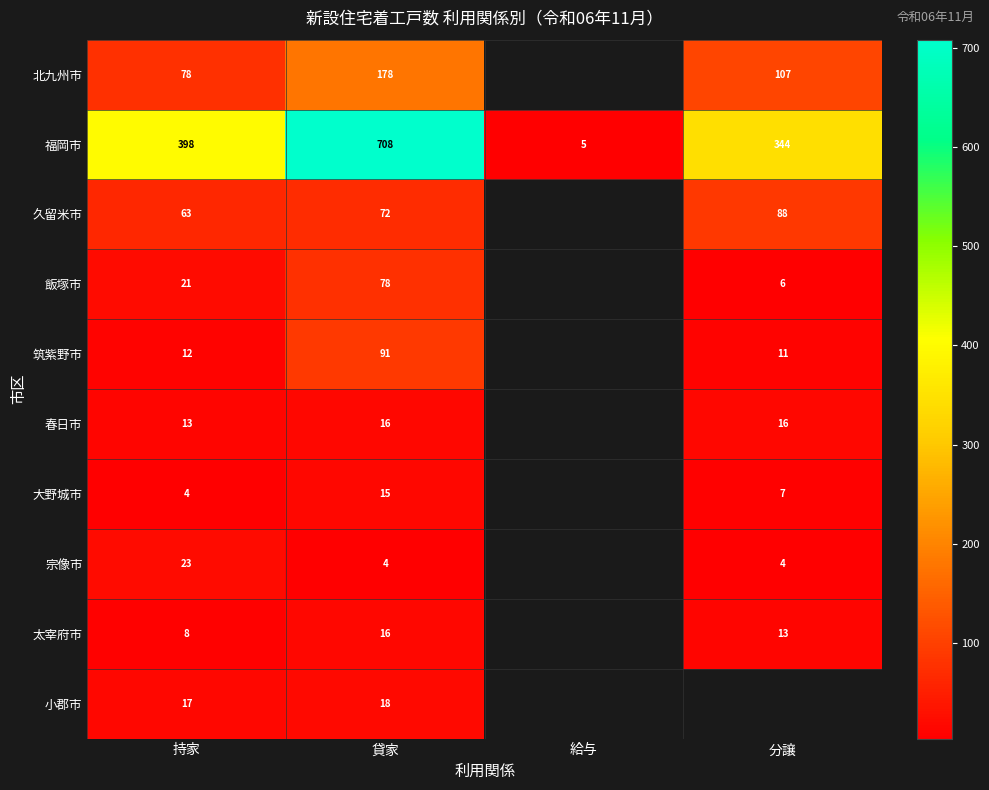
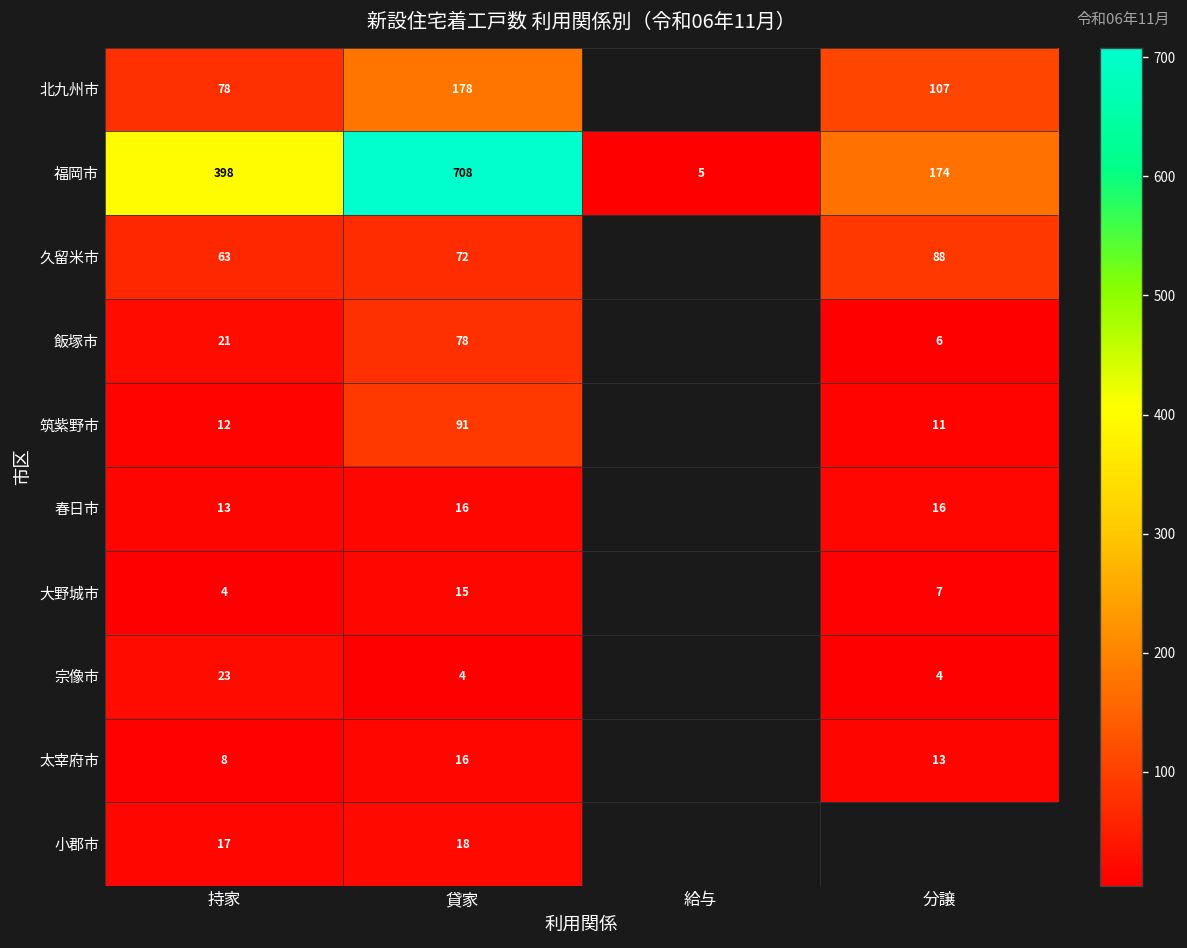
  {
    "北九州市": {
      "持家": 78,
      "貸家": 178,
      "分譲": 107
    },
    "福岡市": {
      "持家": 398,
      "貸家": 708,
      "給与": 5,
-     "分譲": 344
+     "分譲": 174
    },
    "久留米市": {
      "持家": 63,
      "貸家": 72,
      "分譲": 88
    },
    "飯塚市": {
      "持家": 21,
      "貸家": 78,
      "分譲": 6
    },
    "筑紫野市": {
      "持家": 12,
      "貸家": 91,
      "分譲": 11
    },
    "春日市": {
      "持家": 13,
      "貸家": 16,
      "分譲": 16
    },
    "大野城市": {
      "持家": 4,
      "貸家": 15,
      "分譲": 7
    },
    "宗像市": {
      "持家": 23,
      "貸家": 4,
      "分譲": 4
    },
    "太宰府市": {
      "持家": 8,
      "貸家": 16,
      "分譲": 13
    },
    "小郡市": {
      "持家": 17,
      "貸家": 18
    }
  }
